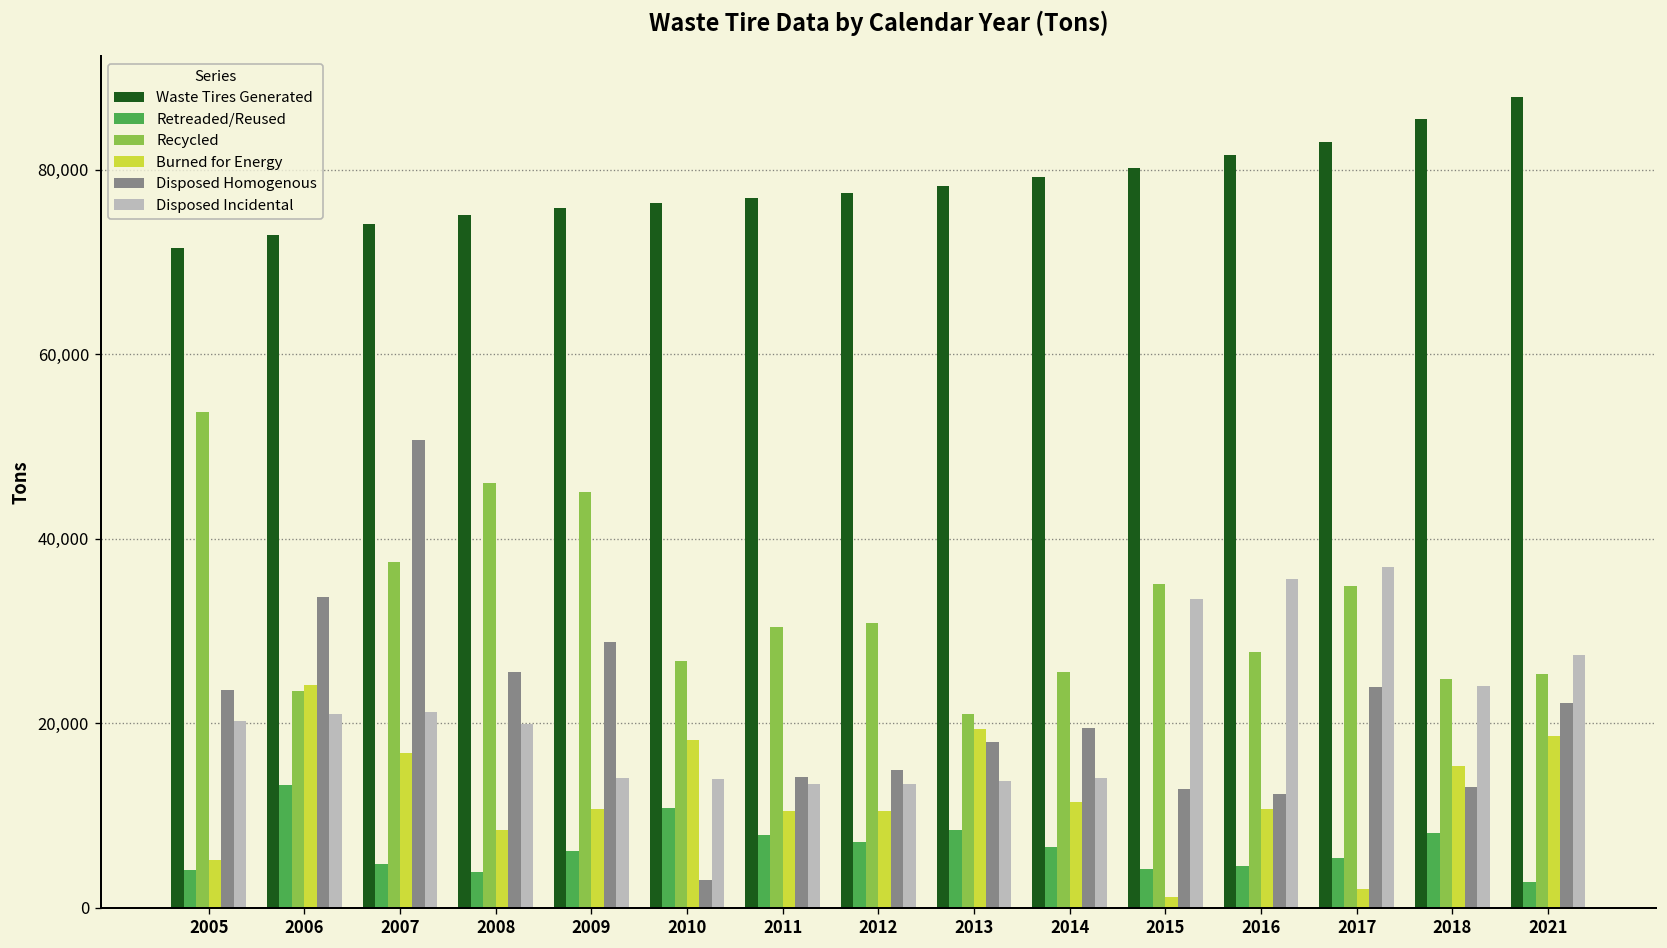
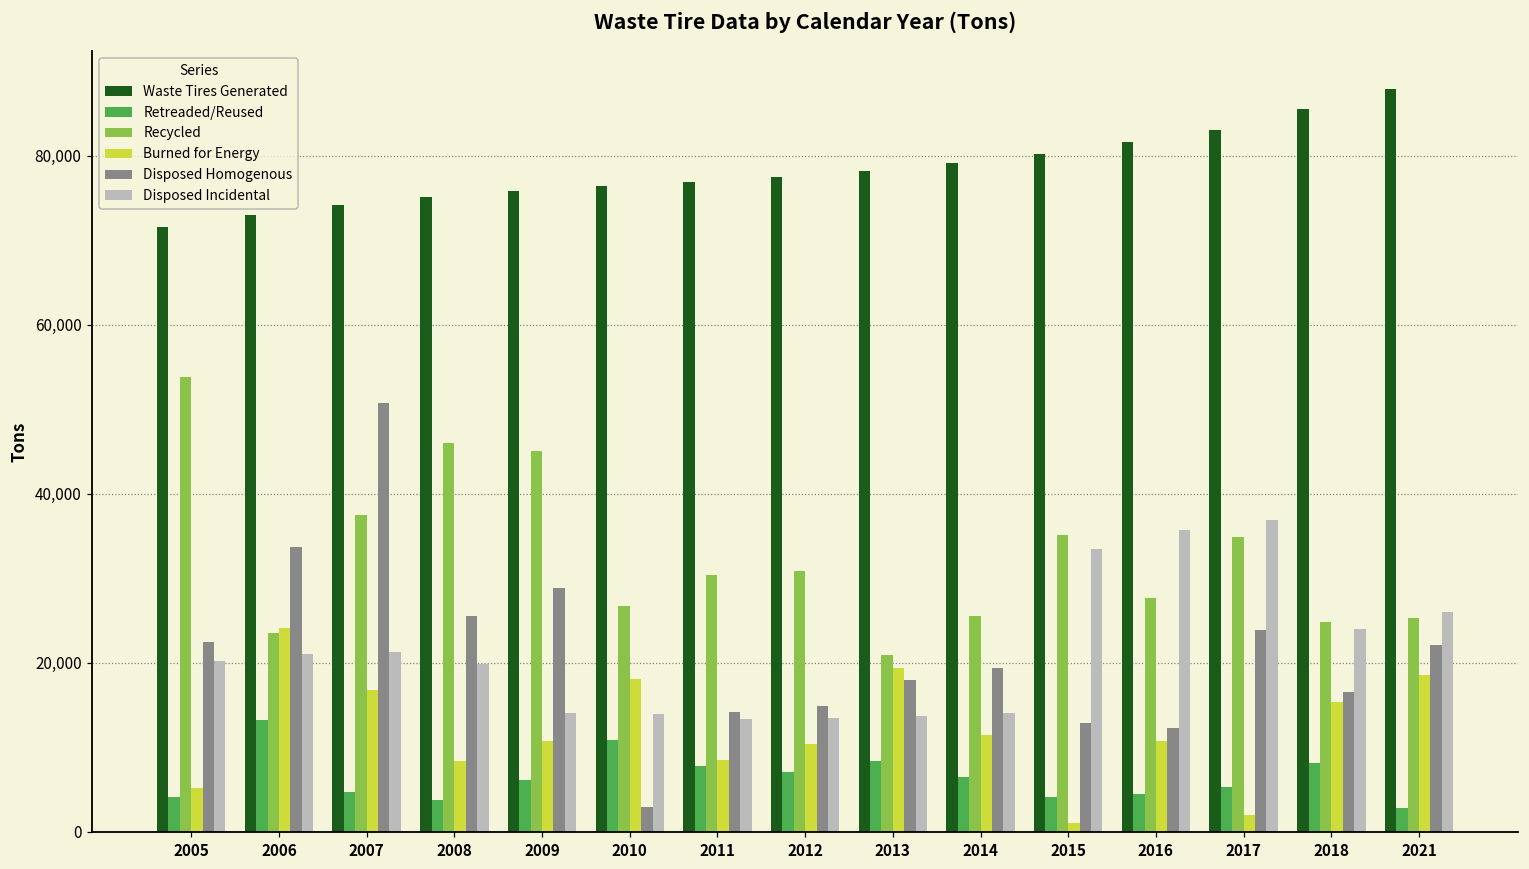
  {
    "Waste Tires Generated": {
      "2005": "72,000",
      "2006": "73,000",
      "2007": "74,000",
      "2008": "75,000",
      "2009": "76,000",
      "2010": "76,000",
      "2011": "77,000",
      "2012": "77,000",
      "2013": "78,000",
      "2014": "79,000",
      "2015": "80,000",
      "2016": "82,000",
      "2017": "83,000",
      "2018": "86,000",
      "2021": "88,000"
    },
    "Retreaded/Reused": {
      "2005": "4,000",
      "2006": "13,000",
      "2007": "5,000",
      "2008": "4,000",
      "2009": "6,000",
      "2010": "11,000",
      "2011": "8,000",
      "2012": "7,000",
      "2013": "8,000",
      "2014": "7,000",
      "2015": "4,000",
      "2016": "5,000",
      "2017": "5,000",
      "2018": "8,000",
      "2021": "3,000"
    },
    "Recycled": {
      "2005": "54,000",
      "2006": "24,000",
      "2007": "38,000",
      "2008": "46,000",
      "2009": "45,000",
      "2010": "27,000",
      "2011": "30,000",
      "2012": "31,000",
      "2013": "21,000",
      "2014": "26,000",
      "2015": "35,000",
      "2016": "28,000",
      "2017": "35,000",
      "2018": "25,000",
      "2021": "25,000"
    },
    "Burned for Energy": {
      "2005": "5,000",
      "2006": "24,000",
      "2007": "17,000",
      "2008": "8,000",
      "2009": "11,000",
      "2010": "18,000",
-     "2011": "10,000",
+     "2011": "8,000",
      "2012": "10,000",
      "2013": "19,000",
      "2014": "11,000",
      "2015": "1,000",
      "2016": "11,000",
      "2017": "2,000",
      "2018": "15,000",
      "2021": "19,000"
    },
    "Disposed Homogenous": {
-     "2005": "24,000",
+     "2005": "22,000",
      "2006": "34,000",
      "2007": "51,000",
      "2008": "26,000",
      "2009": "29,000",
      "2010": "3,000",
      "2011": "14,000",
      "2012": "15,000",
      "2013": "18,000",
      "2014": "19,000",
      "2015": "13,000",
      "2016": "12,000",
      "2017": "24,000",
-     "2018": "13,000",
+     "2018": "17,000",
      "2021": "22,000"
    },
    "Disposed Incidental": {
      "2005": "20,000",
      "2006": "21,000",
      "2007": "21,000",
      "2008": "20,000",
      "2009": "14,000",
      "2010": "14,000",
      "2011": "13,000",
      "2012": "13,000",
      "2013": "14,000",
      "2014": "14,000",
      "2015": "33,000",
      "2016": "36,000",
      "2017": "37,000",
      "2018": "24,000",
-     "2021": "27,000"
+     "2021": "26,000"
    }
  }
